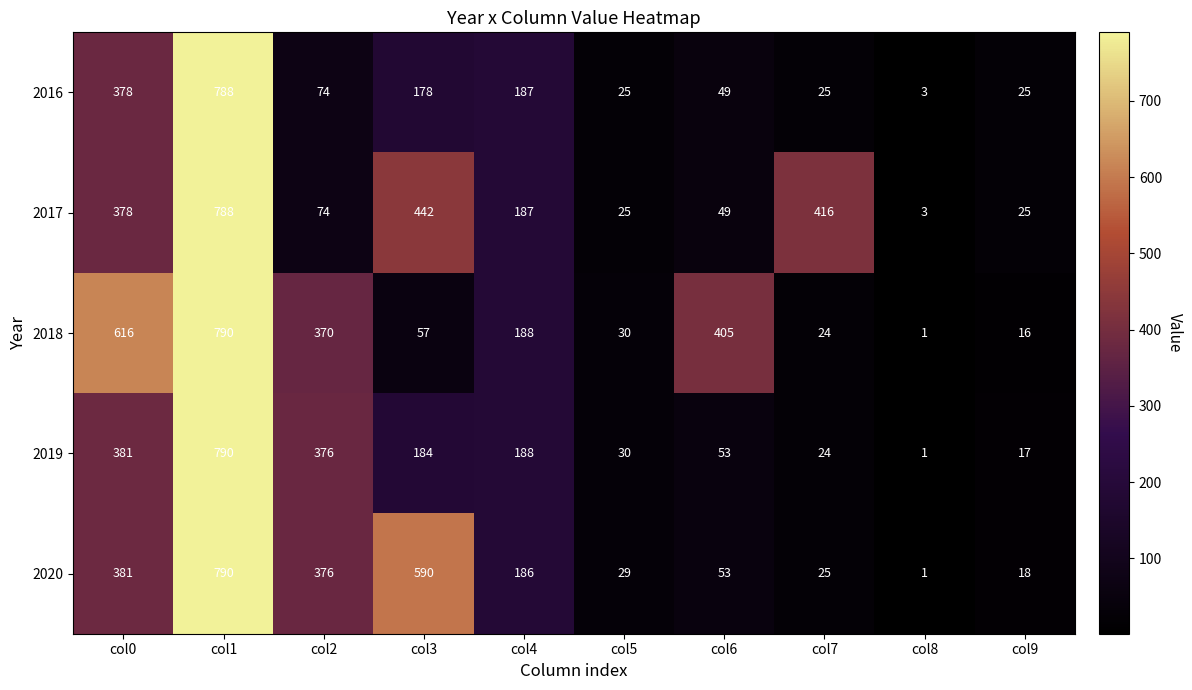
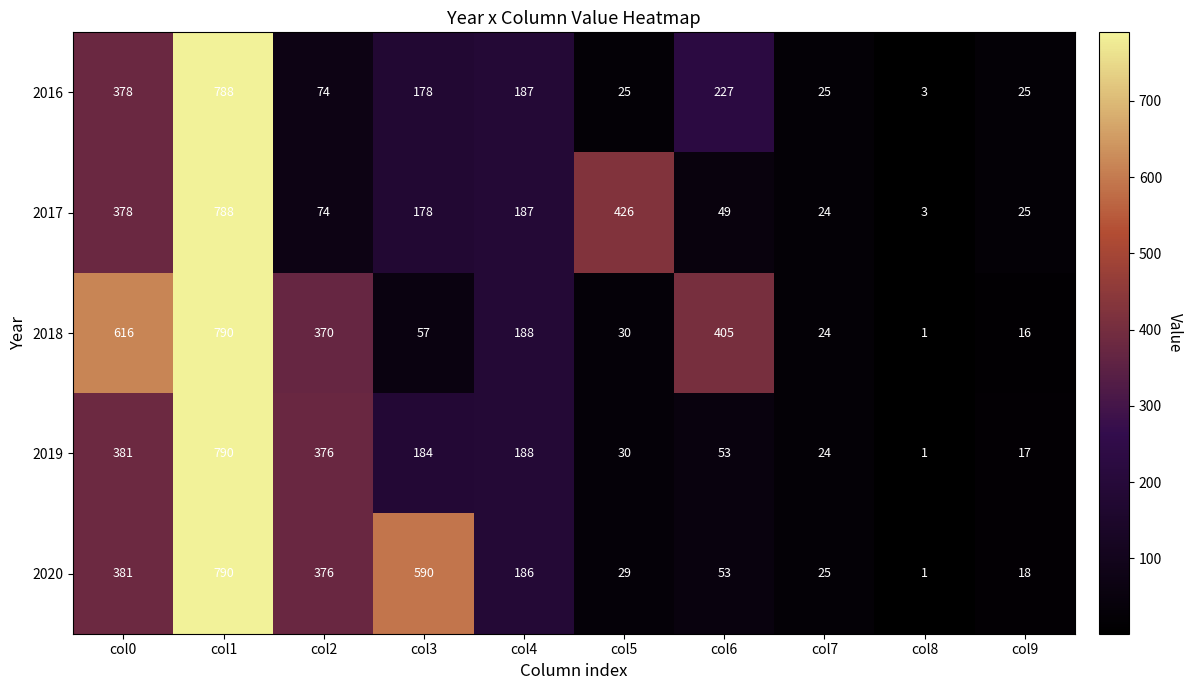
  {
    "2016": {
      "col0": 378,
      "col1": 788,
      "col2": 74,
      "col3": 178,
      "col4": 187,
      "col5": 25,
-     "col6": 49,
+     "col6": 227,
      "col7": 25,
      "col8": 3,
      "col9": 25
    },
    "2017": {
      "col0": 378,
      "col1": 788,
      "col2": 74,
-     "col3": 442,
+     "col3": 178,
      "col4": 187,
-     "col5": 25,
+     "col5": 426,
      "col6": 49,
-     "col7": 416,
+     "col7": 24,
      "col8": 3,
      "col9": 25
    },
    "2018": {
      "col0": 616,
      "col1": 790,
      "col2": 370,
      "col3": 57,
      "col4": 188,
      "col5": 30,
      "col6": 405,
      "col7": 24,
      "col8": 1,
      "col9": 16
    },
    "2019": {
      "col0": 381,
      "col1": 790,
      "col2": 376,
      "col3": 184,
      "col4": 188,
      "col5": 30,
      "col6": 53,
      "col7": 24,
      "col8": 1,
      "col9": 17
    },
    "2020": {
      "col0": 381,
      "col1": 790,
      "col2": 376,
      "col3": 590,
      "col4": 186,
      "col5": 29,
      "col6": 53,
      "col7": 25,
      "col8": 1,
      "col9": 18
    }
  }
